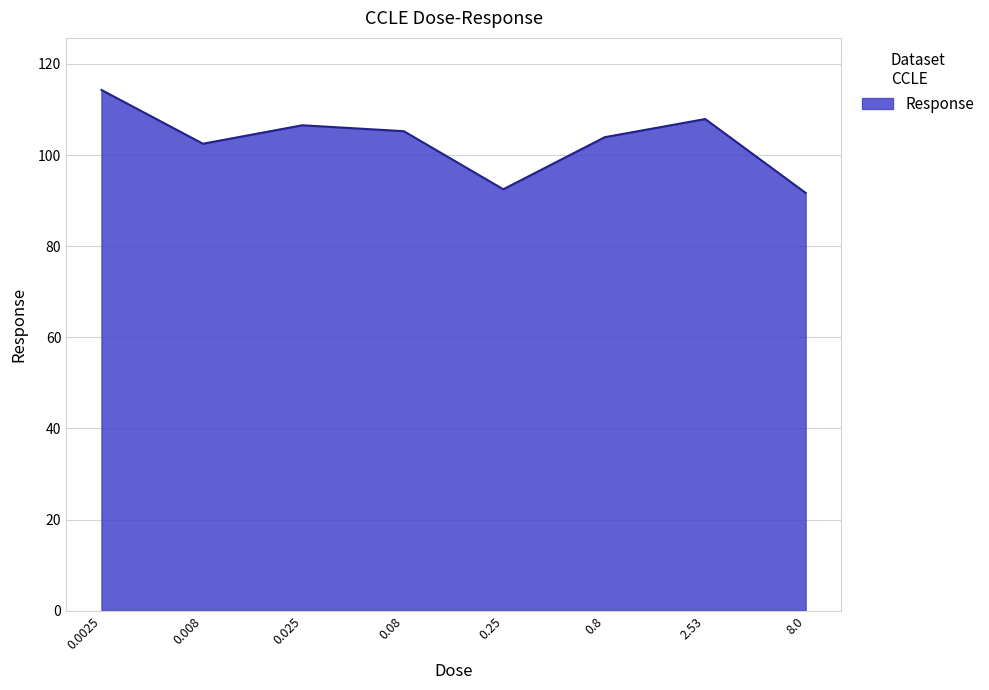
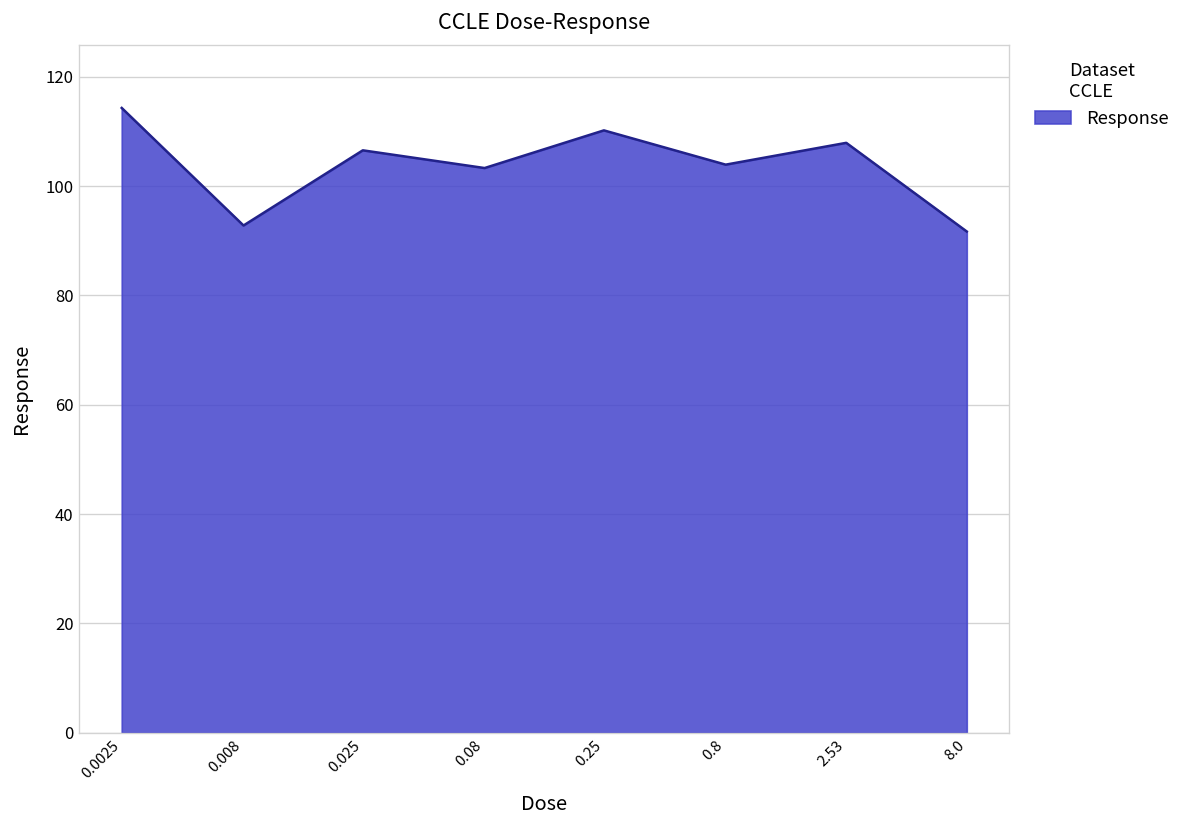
  {
    "0.0025": 114,
-   "0.008": 103,
+   "0.008": 93,
    "0.025": 107,
-   "0.08": 105,
-   "0.25": 93,
+   "0.08": 103,
+   "0.25": 110,
    "0.8": 104,
    "2.53": 108,
    "8.0": 92
  }
